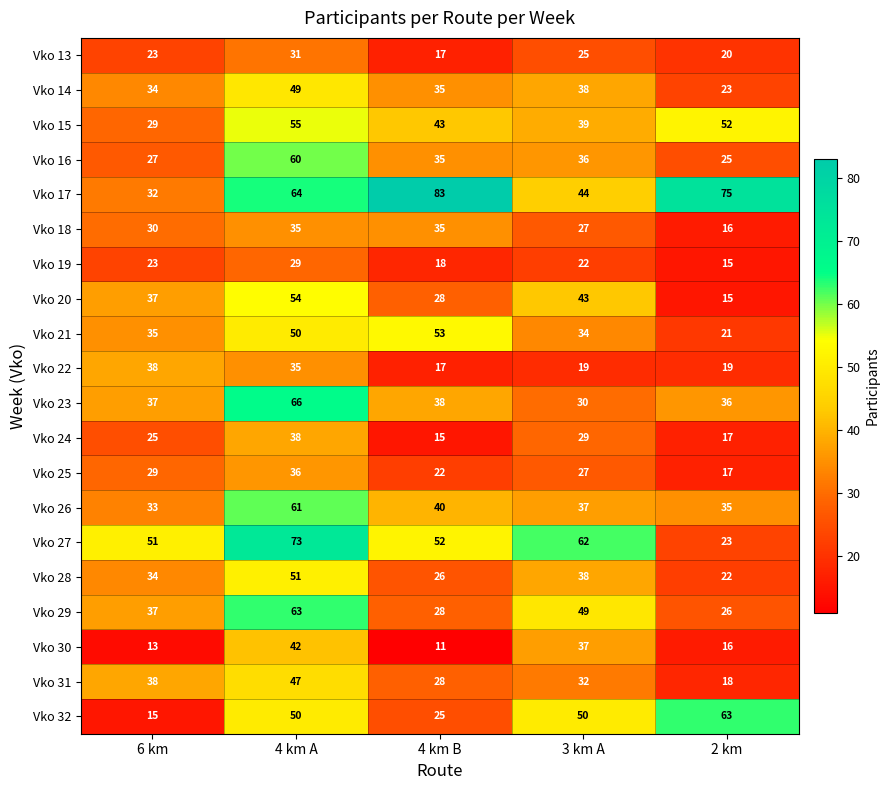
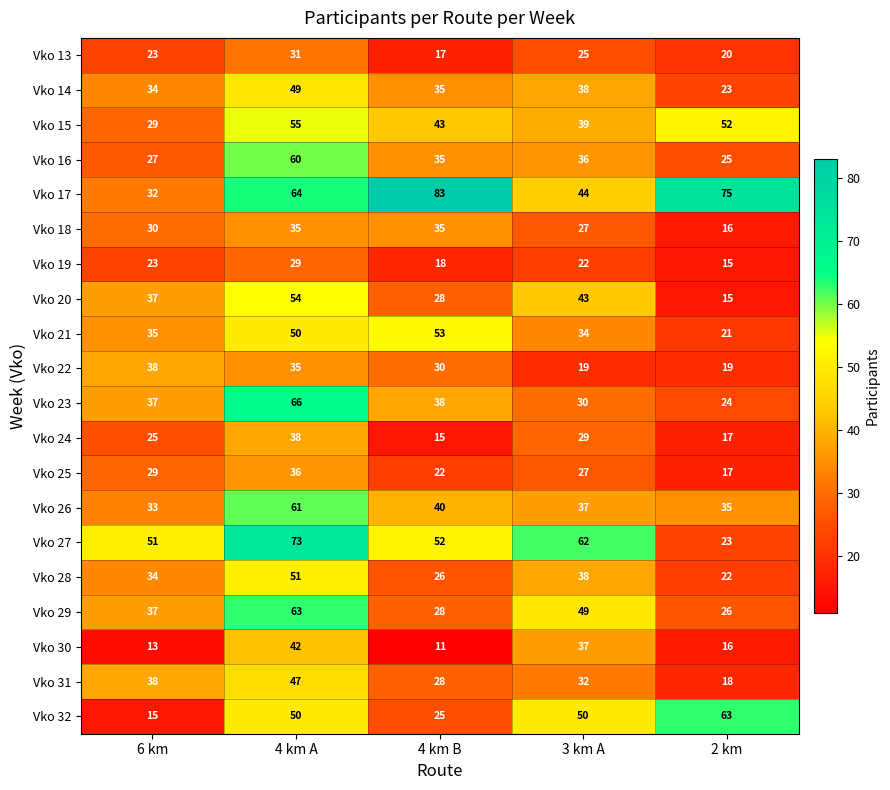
  {
    "Vko 13": {
      "6 km": 23,
      "4 km A": 31,
      "4 km B": 17,
      "3 km A": 25,
      "2 km": 20
    },
    "Vko 14": {
      "6 km": 34,
      "4 km A": 49,
      "4 km B": 35,
      "3 km A": 38,
      "2 km": 23
    },
    "Vko 15": {
      "6 km": 29,
      "4 km A": 55,
      "4 km B": 43,
      "3 km A": 39,
      "2 km": 52
    },
    "Vko 16": {
      "6 km": 27,
      "4 km A": 60,
      "4 km B": 35,
      "3 km A": 36,
      "2 km": 25
    },
    "Vko 17": {
      "6 km": 32,
      "4 km A": 64,
      "4 km B": 83,
      "3 km A": 44,
      "2 km": 75
    },
    "Vko 18": {
      "6 km": 30,
      "4 km A": 35,
      "4 km B": 35,
      "3 km A": 27,
      "2 km": 16
    },
    "Vko 19": {
      "6 km": 23,
      "4 km A": 29,
      "4 km B": 18,
      "3 km A": 22,
      "2 km": 15
    },
    "Vko 20": {
      "6 km": 37,
      "4 km A": 54,
      "4 km B": 28,
      "3 km A": 43,
      "2 km": 15
    },
    "Vko 21": {
      "6 km": 35,
      "4 km A": 50,
      "4 km B": 53,
      "3 km A": 34,
      "2 km": 21
    },
    "Vko 22": {
      "6 km": 38,
      "4 km A": 35,
-     "4 km B": 17,
+     "4 km B": 30,
      "3 km A": 19,
      "2 km": 19
    },
    "Vko 23": {
      "6 km": 37,
      "4 km A": 66,
      "4 km B": 38,
      "3 km A": 30,
-     "2 km": 36
+     "2 km": 24
    },
    "Vko 24": {
      "6 km": 25,
      "4 km A": 38,
      "4 km B": 15,
      "3 km A": 29,
      "2 km": 17
    },
    "Vko 25": {
      "6 km": 29,
      "4 km A": 36,
      "4 km B": 22,
      "3 km A": 27,
      "2 km": 17
    },
    "Vko 26": {
      "6 km": 33,
      "4 km A": 61,
      "4 km B": 40,
      "3 km A": 37,
      "2 km": 35
    },
    "Vko 27": {
      "6 km": 51,
      "4 km A": 73,
      "4 km B": 52,
      "3 km A": 62,
      "2 km": 23
    },
    "Vko 28": {
      "6 km": 34,
      "4 km A": 51,
      "4 km B": 26,
      "3 km A": 38,
      "2 km": 22
    },
    "Vko 29": {
      "6 km": 37,
      "4 km A": 63,
      "4 km B": 28,
      "3 km A": 49,
      "2 km": 26
    },
    "Vko 30": {
      "6 km": 13,
      "4 km A": 42,
      "4 km B": 11,
      "3 km A": 37,
      "2 km": 16
    },
    "Vko 31": {
      "6 km": 38,
      "4 km A": 47,
      "4 km B": 28,
      "3 km A": 32,
      "2 km": 18
    },
    "Vko 32": {
      "6 km": 15,
      "4 km A": 50,
      "4 km B": 25,
      "3 km A": 50,
      "2 km": 63
    }
  }
